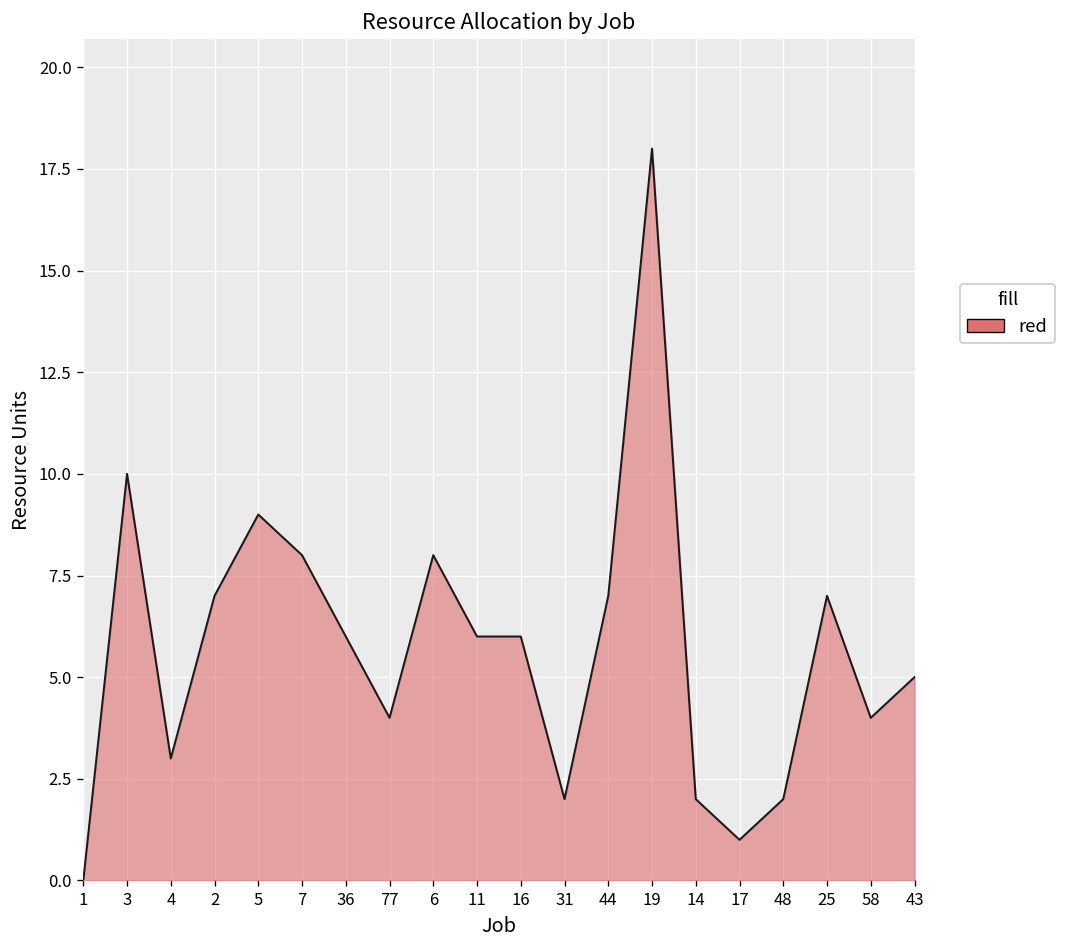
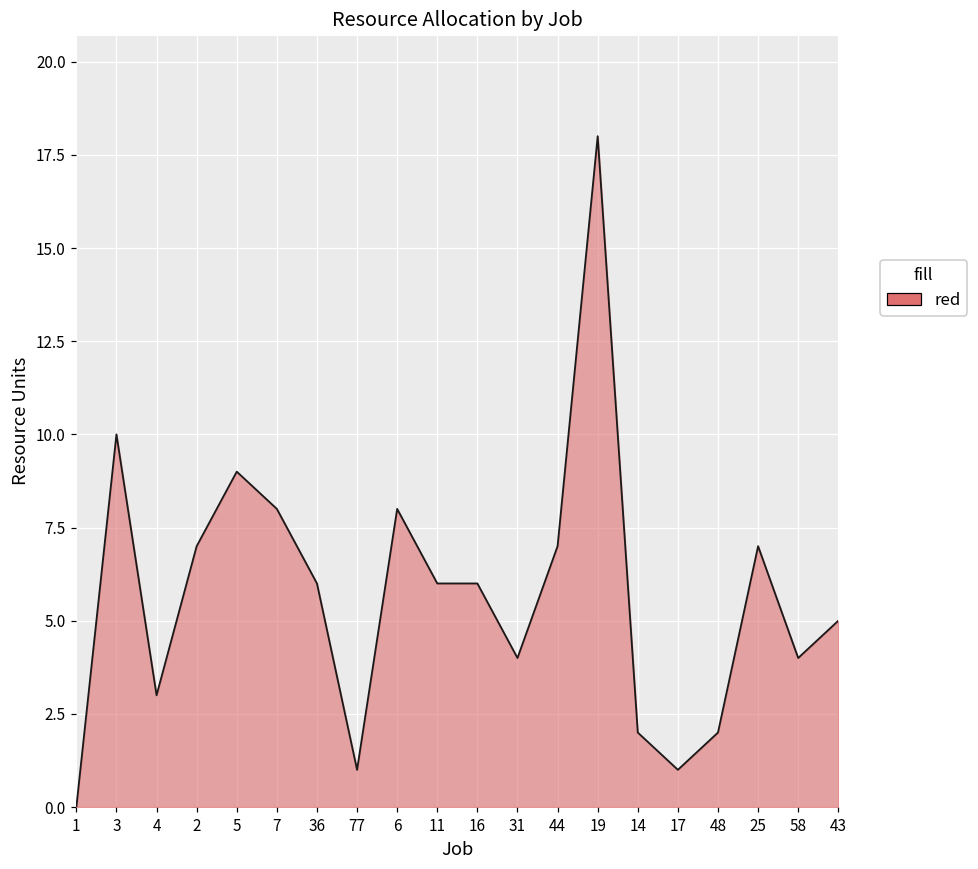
  {
    "1": 0,
    "3": 10,
    "4": 3,
    "2": 7,
    "5": 9,
    "7": 8,
    "36": 6,
-   "77": 4,
+   "77": 1,
    "6": 8,
    "11": 6,
    "16": 6,
-   "31": 2,
+   "31": 4,
    "44": 7,
    "19": 18,
    "14": 2,
    "17": 1,
    "48": 2,
    "25": 7,
    "58": 4,
    "43": 5
  }
